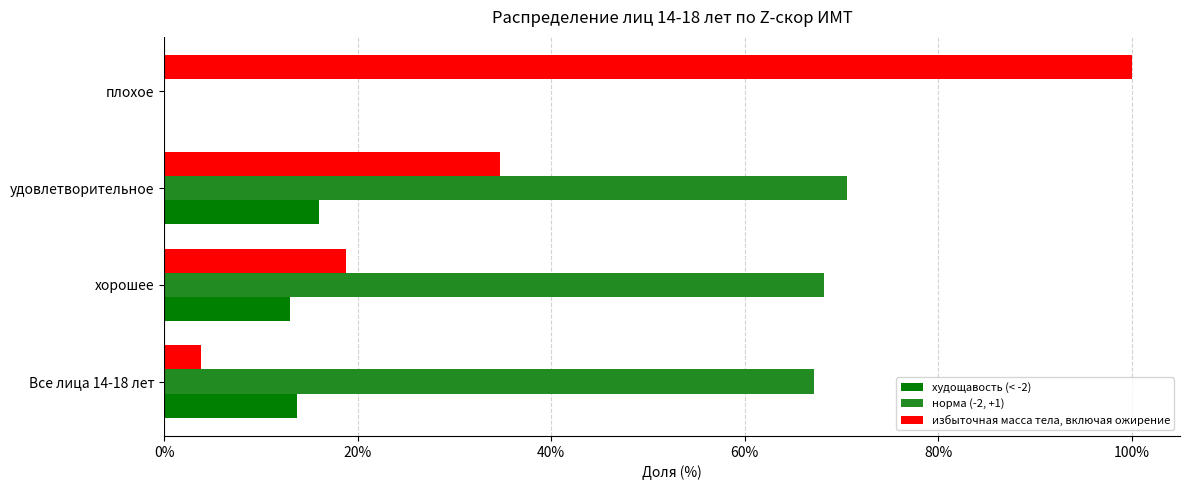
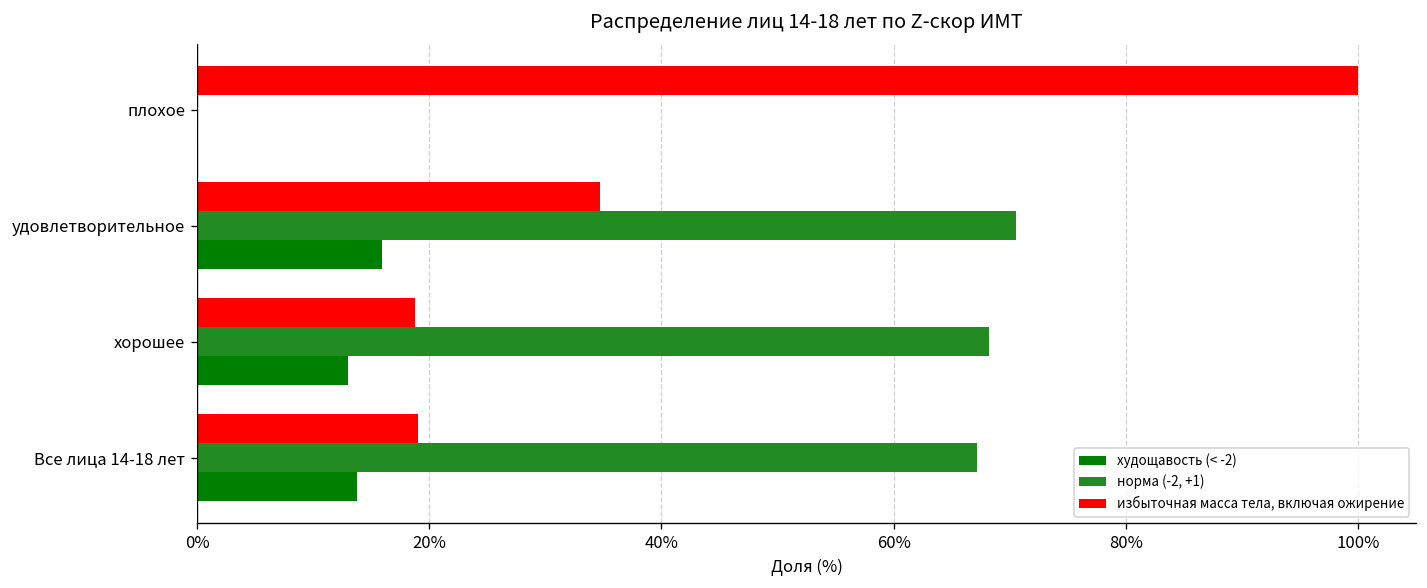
  {
    "избыточная масса тела, включая ожирение": {
      "плохое": "100%",
      "удовлетворительное": "35%",
      "хорошее": "19%",
-     "Все лица 14-18 лет": "4%"
+     "Все лица 14-18 лет": "19%"
    }
  }
